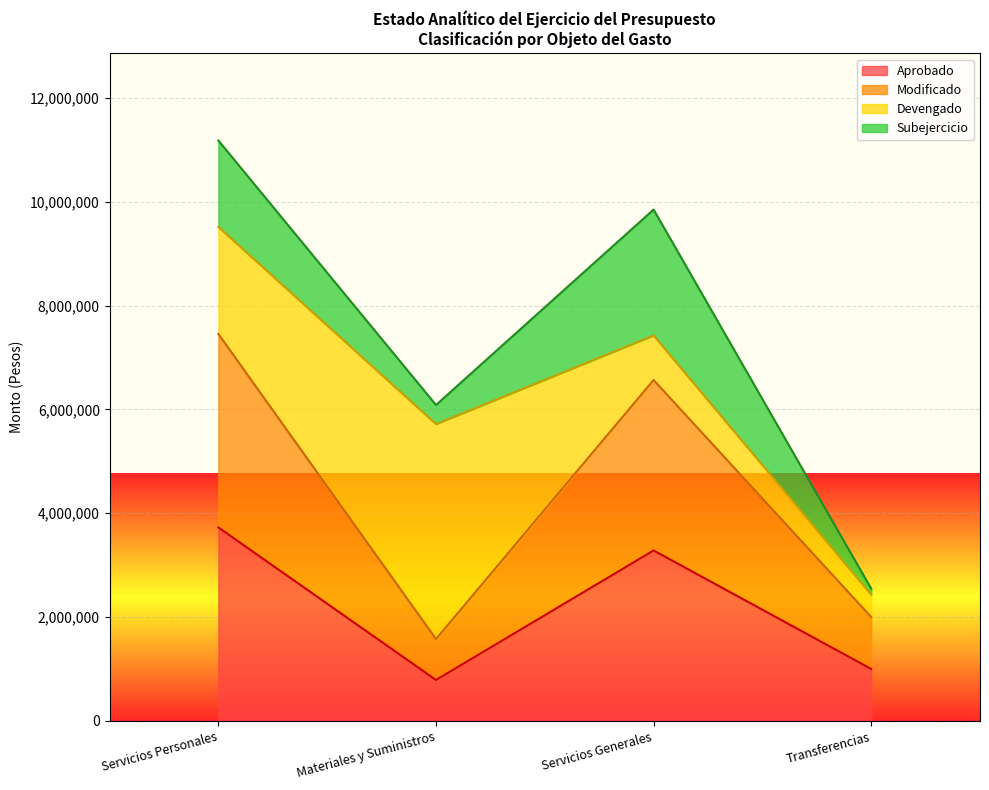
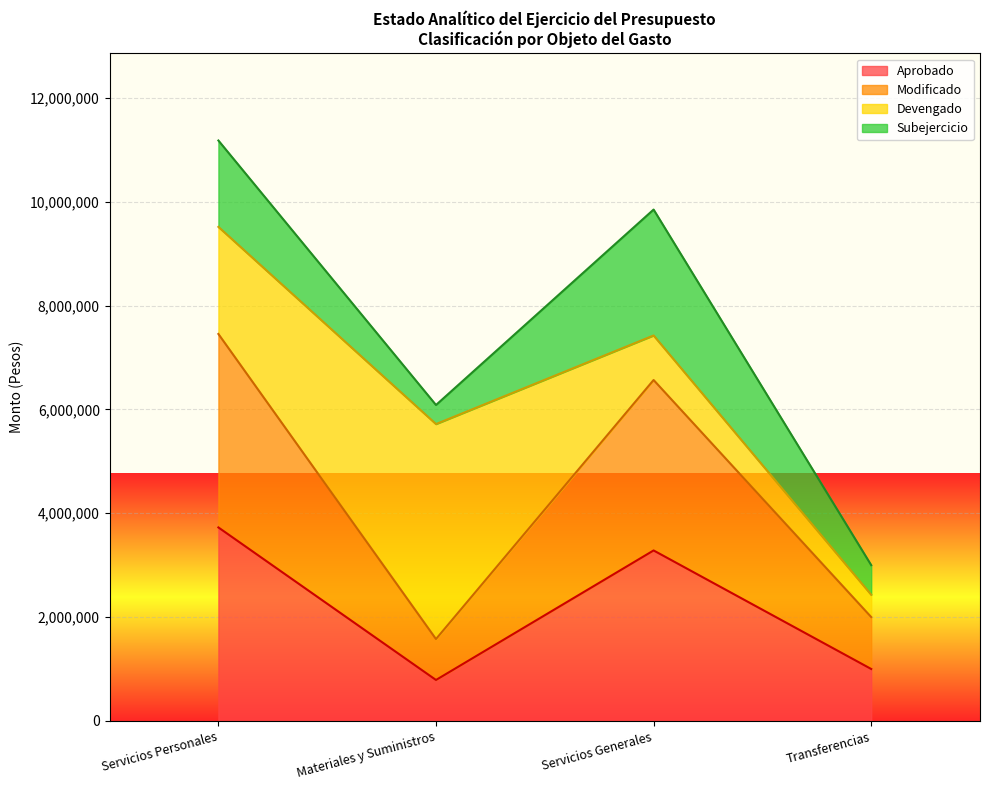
  {
    "Aprobado": {
      "Servicios Personales": "3,700,000",
      "Materiales y Suministros": "800,000",
      "Servicios Generales": "3,300,000",
      "Transferencias": "1,000,000"
    },
    "Modificado": {
      "Servicios Personales": "3,700,000",
      "Materiales y Suministros": "800,000",
      "Servicios Generales": "3,300,000",
      "Transferencias": "1,000,000"
    },
    "Devengado": {
      "Servicios Personales": "2,100,000",
      "Materiales y Suministros": "4,100,000",
      "Servicios Generales": "900,000",
      "Transferencias": "400,000"
    },
    "Subejercicio": {
      "Servicios Personales": "1,700,000",
      "Materiales y Suministros": "400,000",
      "Servicios Generales": "2,400,000",
-     "Transferencias": "100,000"
+     "Transferencias": "600,000"
    }
  }
